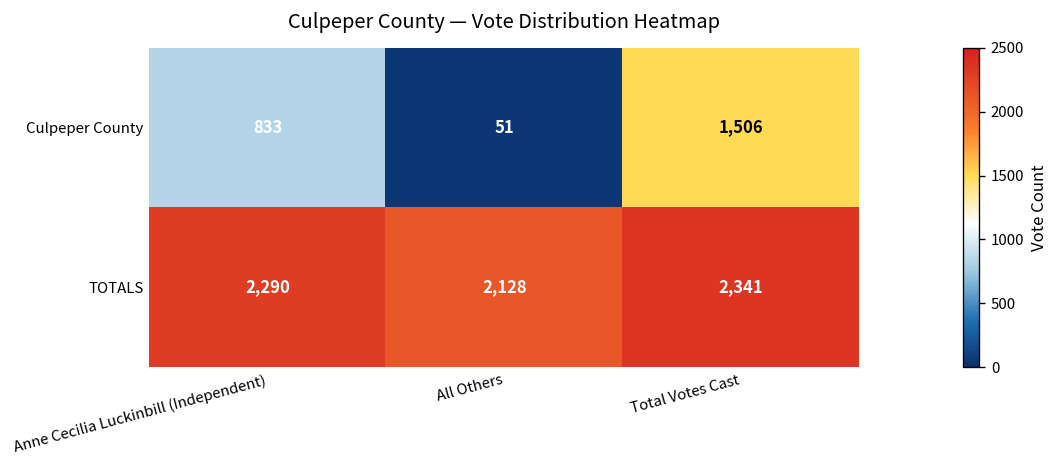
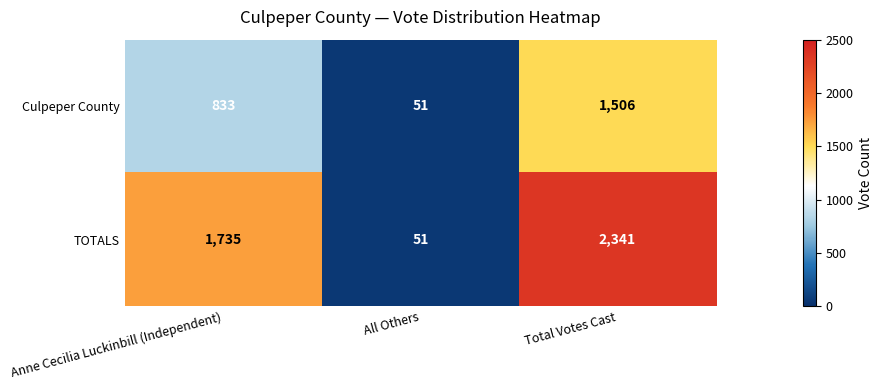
  {
    "Culpeper County": {
      "Anne Cecilia Luckinbill (Independent)": "833",
      "All Others": "51",
      "Total Votes Cast": "1,506"
    },
    "TOTALS": {
-     "Anne Cecilia Luckinbill (Independent)": "2,290",
-     "All Others": "2,128",
+     "Anne Cecilia Luckinbill (Independent)": "1,735",
+     "All Others": "51",
      "Total Votes Cast": "2,341"
    }
  }
